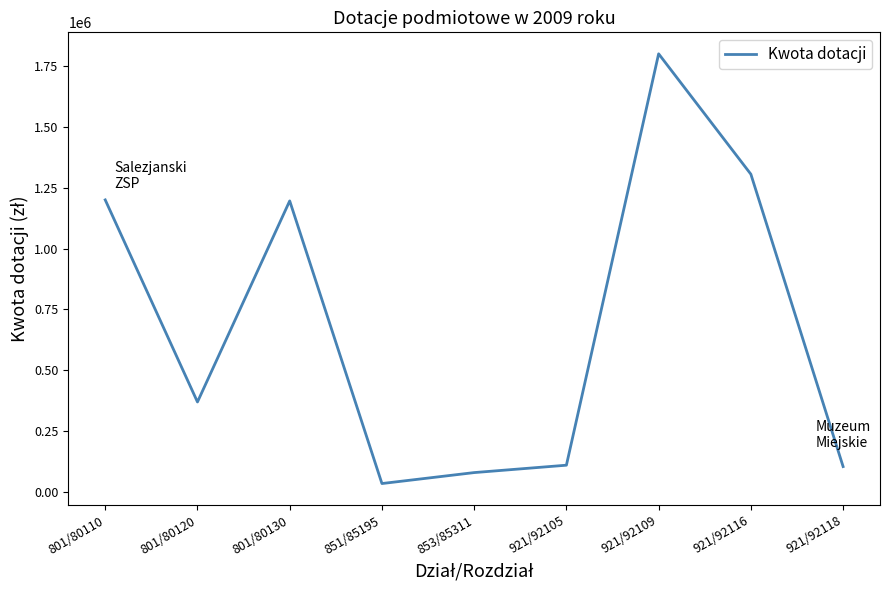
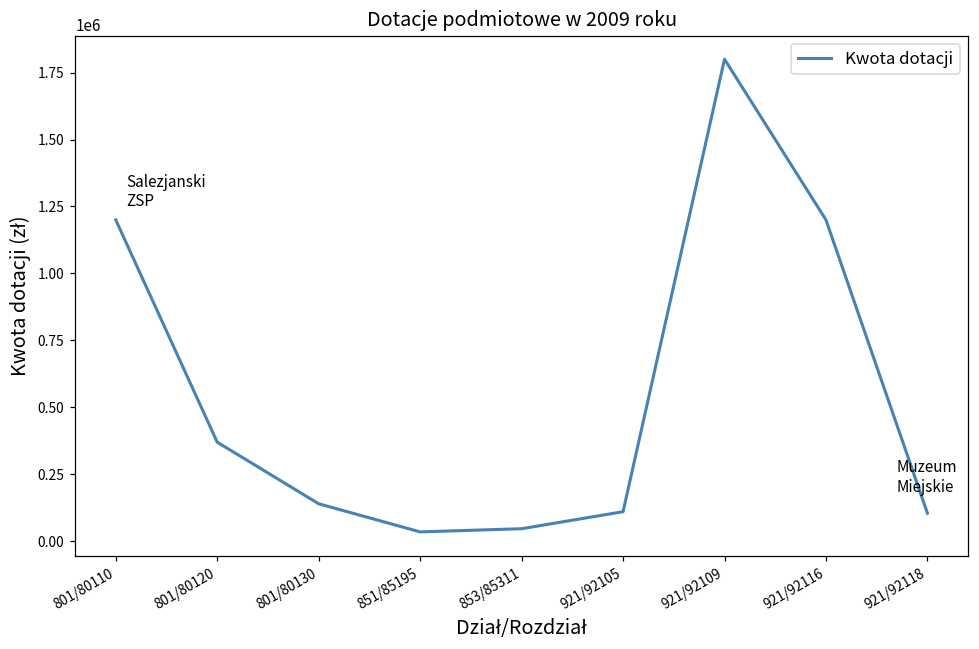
  {
    "801/80110": 1200000,
    "801/80120": 370000,
-   "801/80130": 1200000,
+   "801/80130": 140000,
    "851/85195": 40000,
-   "853/85311": 80000,
+   "853/85311": 50000,
    "921/92105": 110000,
    "921/92109": 1800000,
-   "921/92116": 1310000,
+   "921/92116": 1200000,
    "921/92118": 100000
  }
